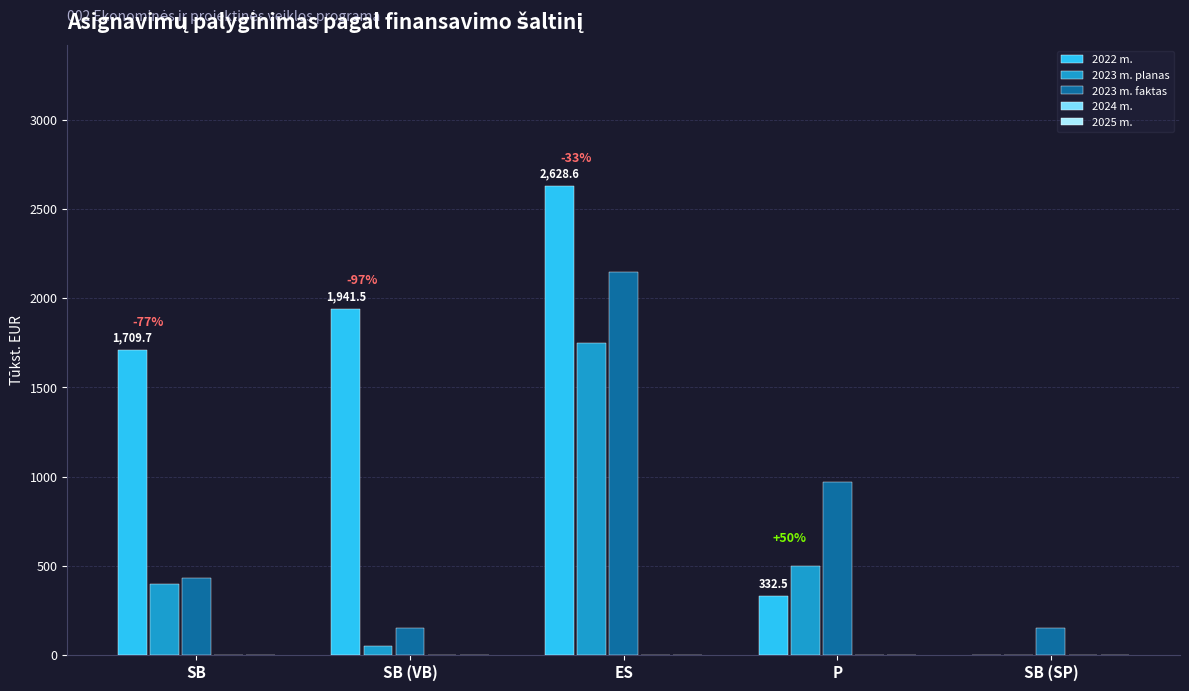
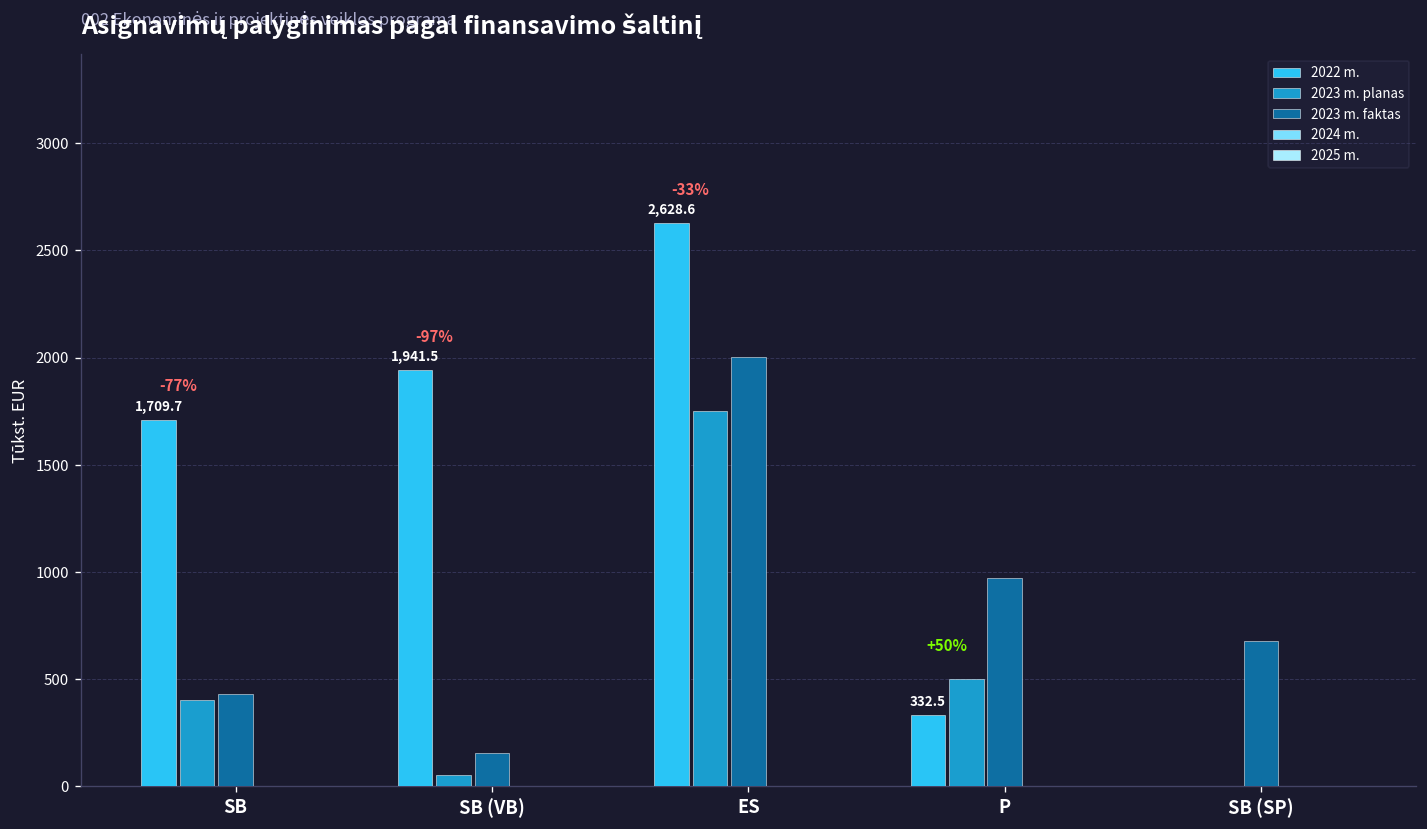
  {
    "2023 m. faktas": {
      "SB": 430,
      "SB (VB)": 150,
-     "ES": 2140,
+     "ES": 2000,
      "P": 970,
-     "SB (SP)": 150
+     "SB (SP)": 670
    }
  }
